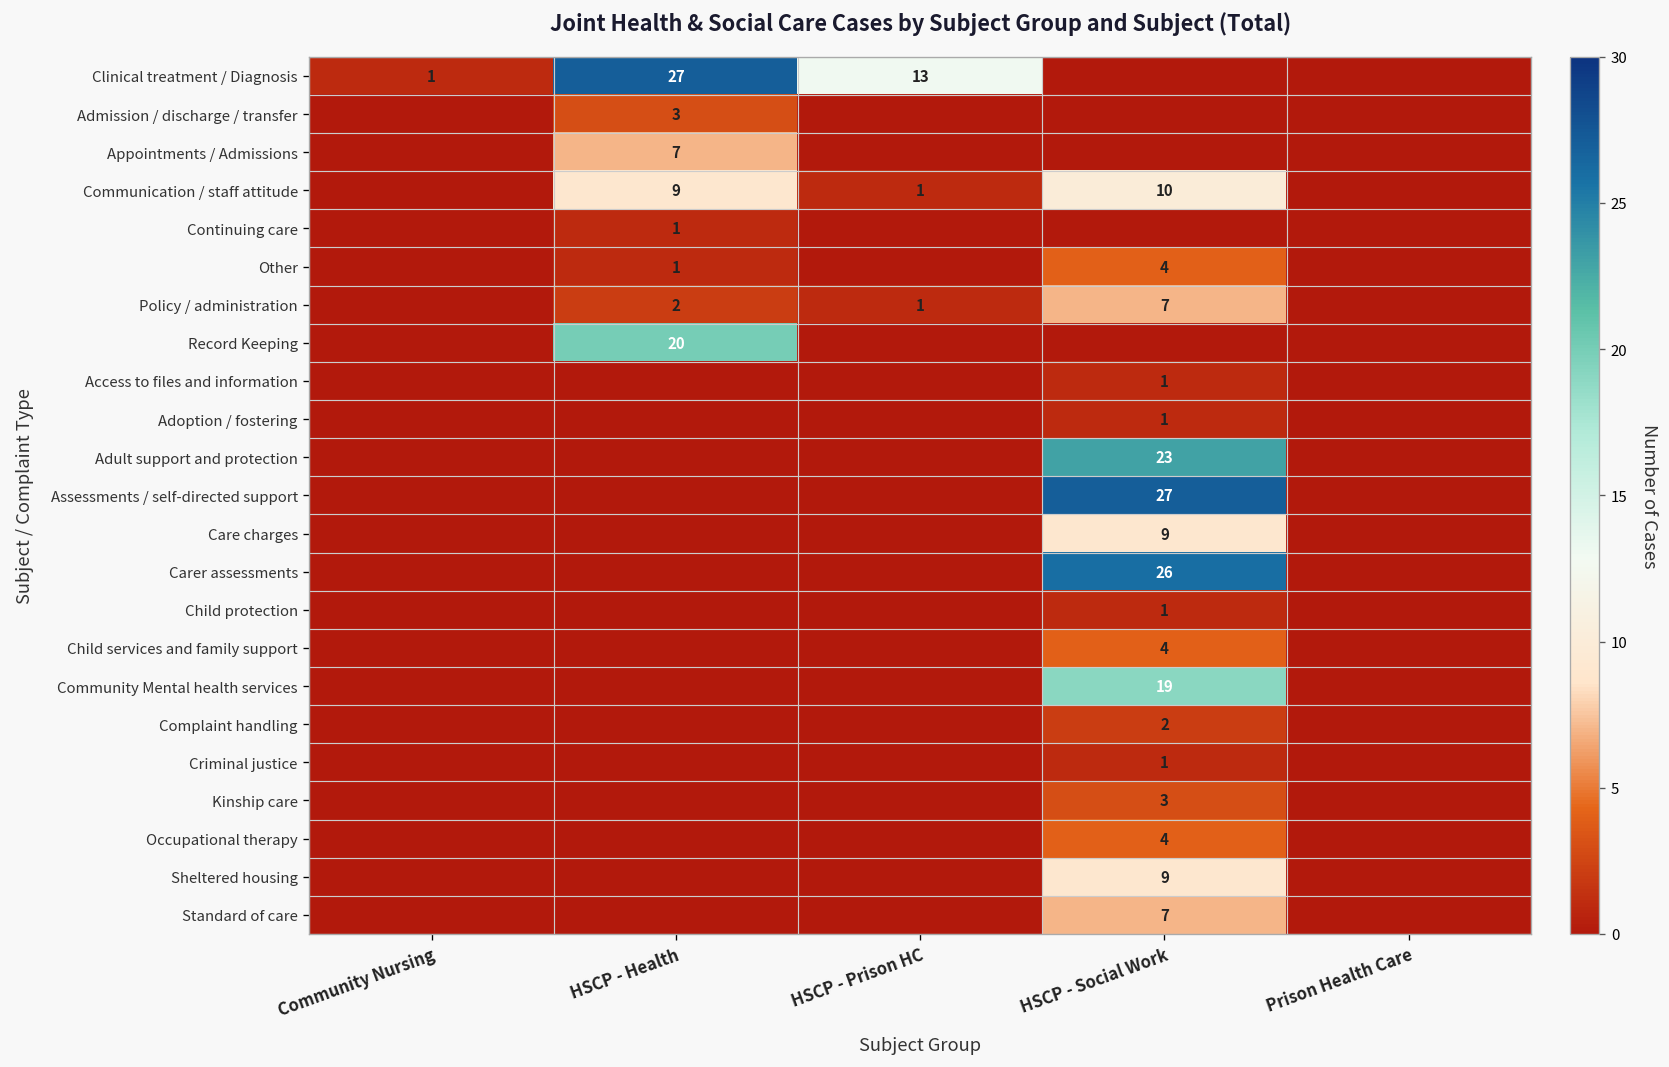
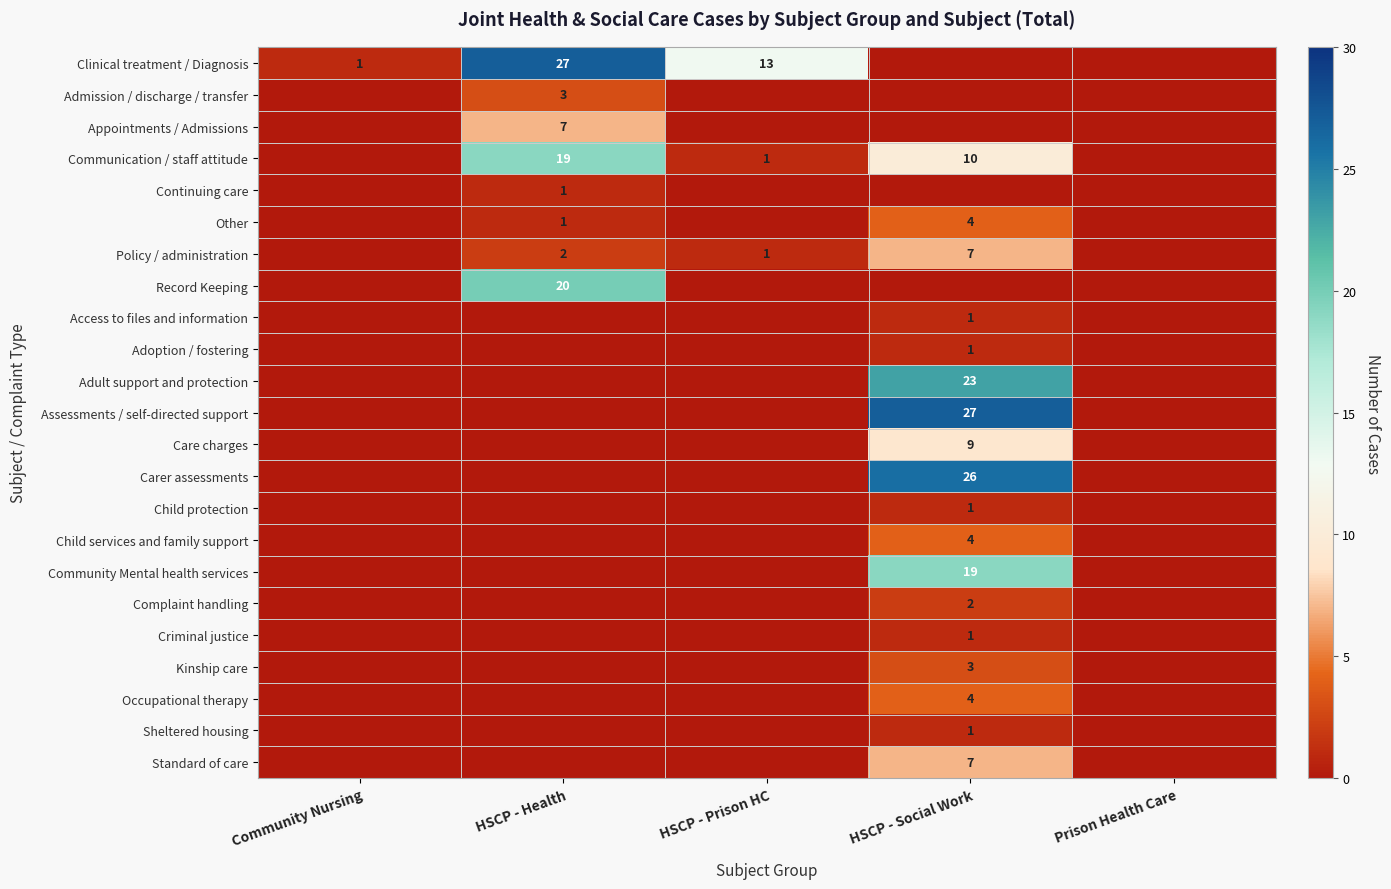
  {
    "Clinical treatment / Diagnosis": {
      "Community Nursing": 1,
      "HSCP - Health": 27,
      "HSCP - Prison HC": 13
    },
    "Admission / discharge / transfer": {
      "HSCP - Health": 3
    },
    "Appointments / Admissions": {
      "HSCP - Health": 7
    },
    "Communication / staff attitude": {
-     "HSCP - Health": 9,
+     "HSCP - Health": 19,
      "HSCP - Prison HC": 1,
      "HSCP - Social Work": 10
    },
    "Continuing care": {
      "HSCP - Health": 1
    },
    "Other": {
      "HSCP - Health": 1,
      "HSCP - Social Work": 4
    },
    "Policy / administration": {
      "HSCP - Health": 2,
      "HSCP - Prison HC": 1,
      "HSCP - Social Work": 7
    },
    "Record Keeping": {
      "HSCP - Health": 20
    },
    "Access to files and information": {
      "HSCP - Social Work": 1
    },
    "Adoption / fostering": {
      "HSCP - Social Work": 1
    },
    "Adult support and protection": {
      "HSCP - Social Work": 23
    },
    "Assessments / self-directed support": {
      "HSCP - Social Work": 27
    },
    "Care charges": {
      "HSCP - Social Work": 9
    },
    "Carer assessments": {
      "HSCP - Social Work": 26
    },
    "Child protection": {
      "HSCP - Social Work": 1
    },
    "Child services and family support": {
      "HSCP - Social Work": 4
    },
    "Community Mental health services": {
      "HSCP - Social Work": 19
    },
    "Complaint handling": {
      "HSCP - Social Work": 2
    },
    "Criminal justice": {
      "HSCP - Social Work": 1
    },
    "Kinship care": {
      "HSCP - Social Work": 3
    },
    "Occupational therapy": {
      "HSCP - Social Work": 4
    },
    "Sheltered housing": {
-     "HSCP - Social Work": 9
+     "HSCP - Social Work": 1
    },
    "Standard of care": {
      "HSCP - Social Work": 7
    }
  }
